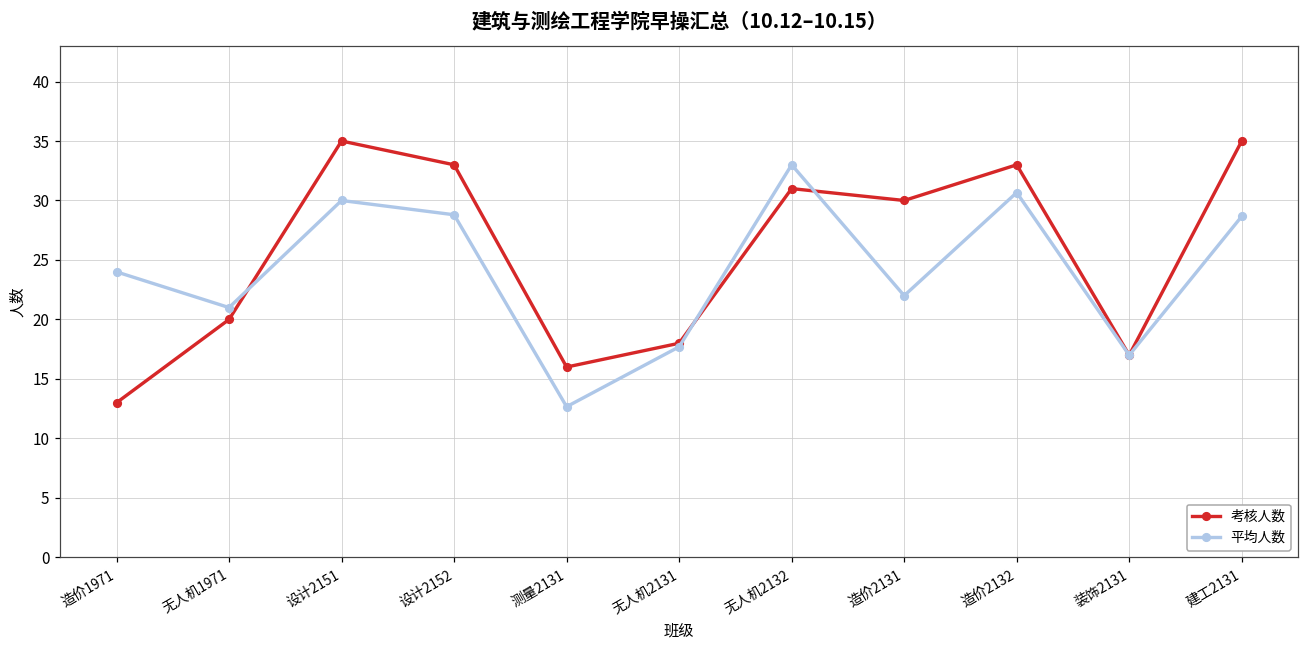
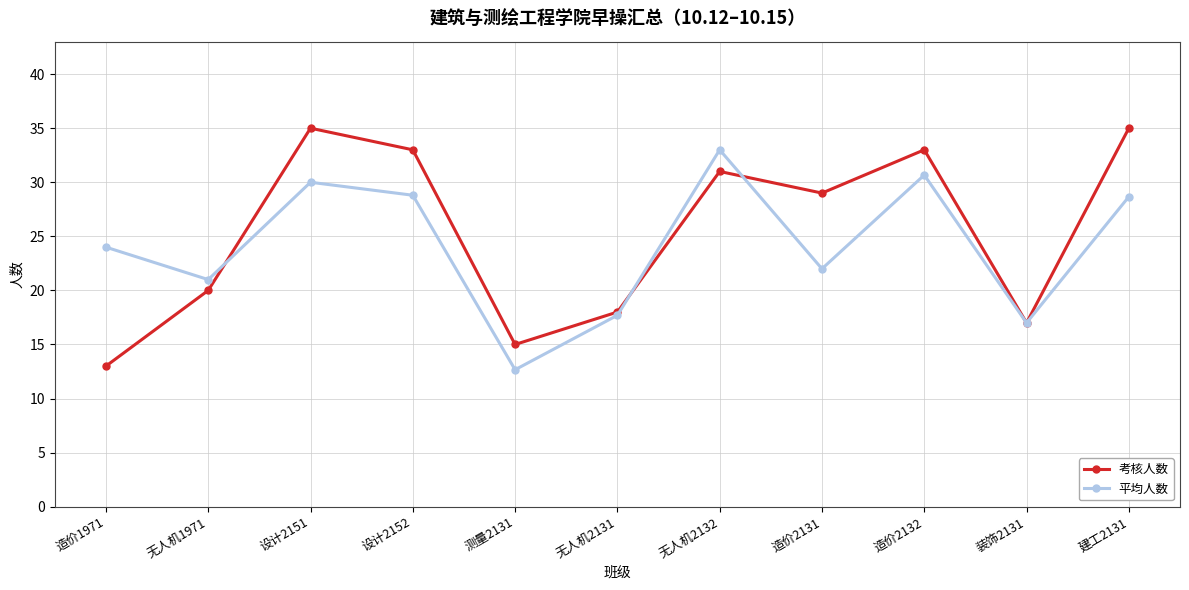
  {
    "考核人数": {
      "造价1971": 13,
      "无人机1971": 20,
      "设计2151": 35,
      "设计2152": 33,
-     "测量2131": 16,
+     "测量2131": 15,
      "无人机2131": 18,
      "无人机2132": 31,
-     "造价2131": 30,
+     "造价2131": 29,
      "造价2132": 33,
      "建工2131": 35
    },
    "平均人数": {
      "造价1971": 24,
      "无人机1971": 21,
      "设计2151": 30,
      "设计2152": 29,
      "测量2131": 12.7,
      "无人机2131": 17.7,
      "无人机2132": 33,
      "造价2131": 22,
      "造价2132": 30.7,
      "建工2131": 28.7
    }
  }
